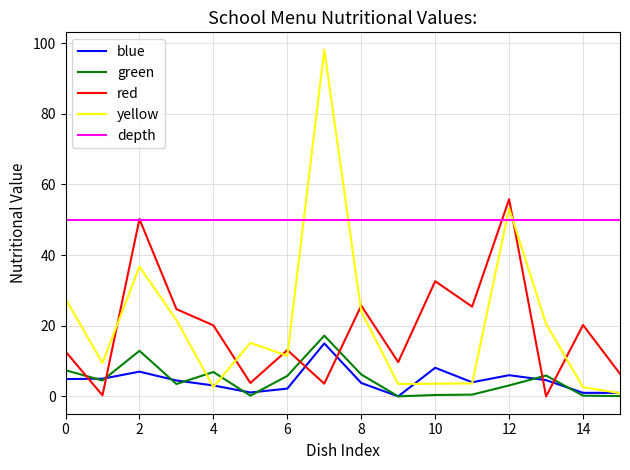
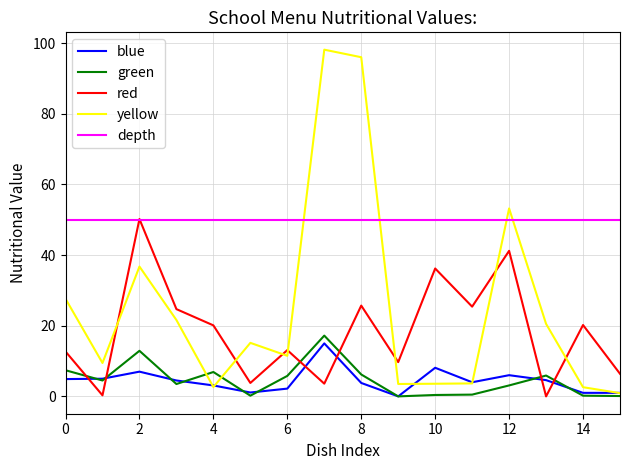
  {
    "blue": {
      "0": 5,
      "2": 7,
      "6": 2,
      "8": 4,
      "10": 8,
      "12": 6,
      "14": 1
    },
    "green": {
      "0": 7,
      "2": 13,
      "4": 7,
      "6": 6,
      "8": 6,
      "10": 0,
      "12": 3,
      "14": 0
    },
    "red": {
      "0": 13,
      "2": 50,
      "4": 20,
      "6": 13,
      "8": 26,
-     "10": 33,
-     "12": 56,
+     "10": 36,
+     "12": 41,
      "14": 20
    },
    "yellow": {
      "0": 28,
      "2": 37,
      "6": 11,
-     "8": 24,
+     "8": 96,
      "10": 4,
      "12": 53,
      "14": 3
    }
  }
